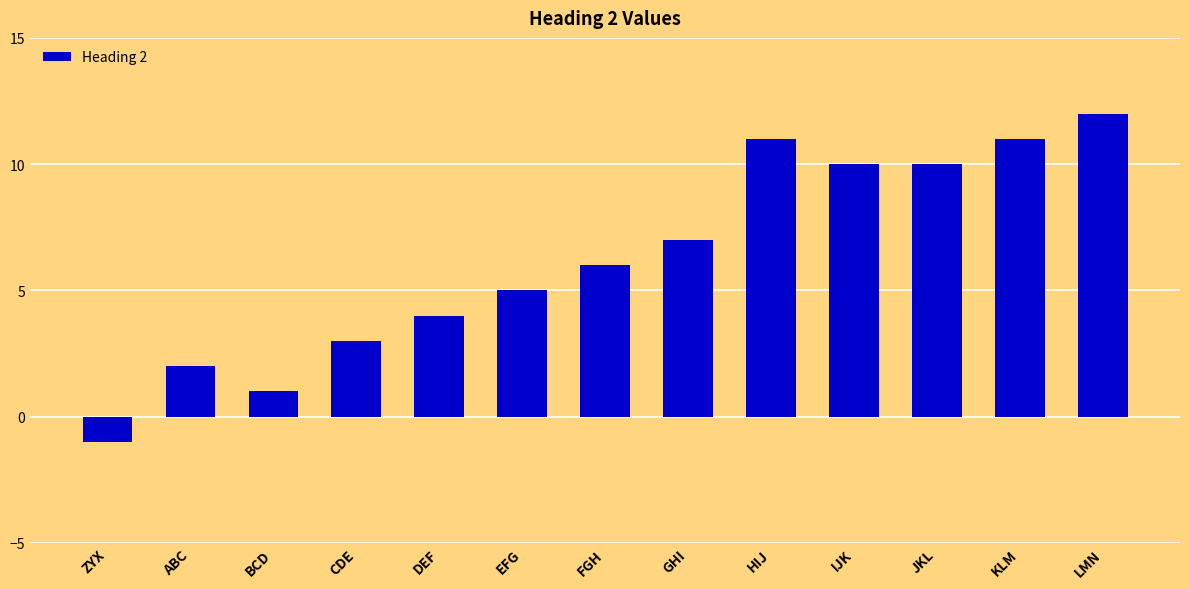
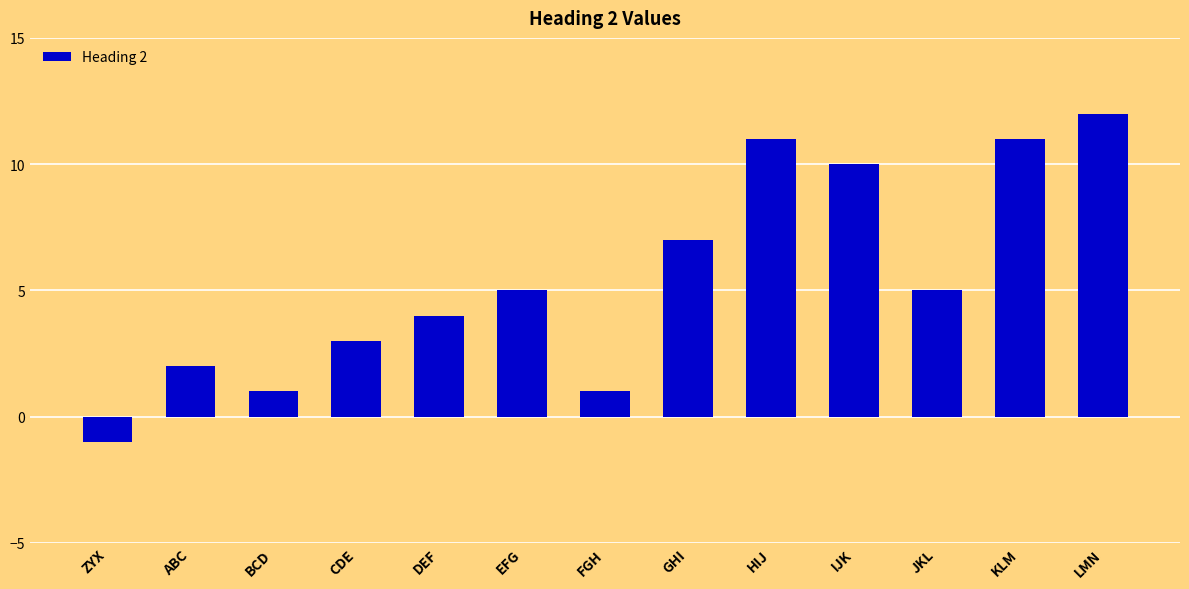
  {
    "ZYX": -1,
    "ABC": 2,
    "BCD": 1,
    "CDE": 3,
    "DEF": 4,
    "EFG": 5,
-   "FGH": 6,
+   "FGH": 1,
    "GHI": 7,
    "HIJ": 11,
    "IJK": 10,
-   "JKL": 10,
+   "JKL": 5,
    "KLM": 11,
    "LMN": 12
  }
